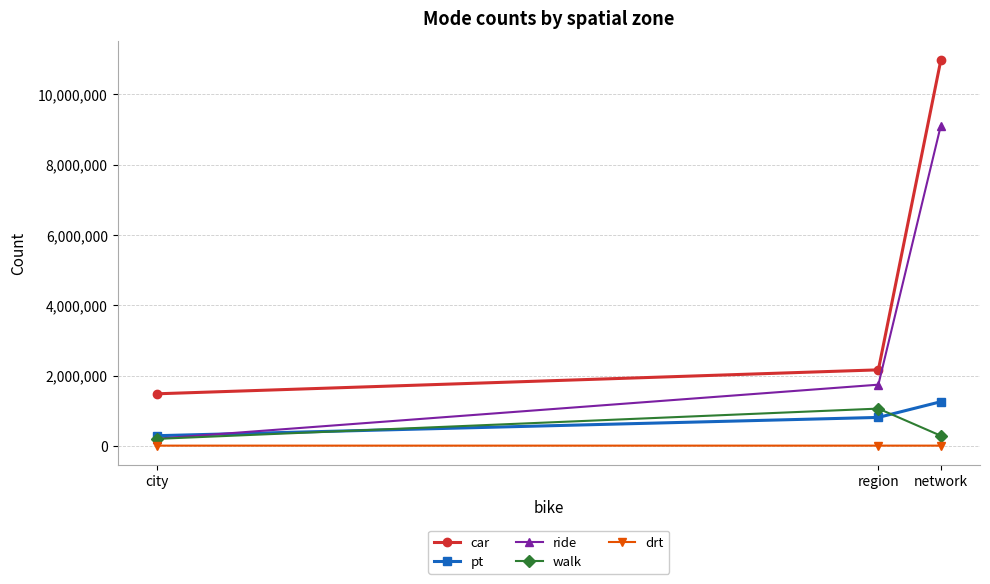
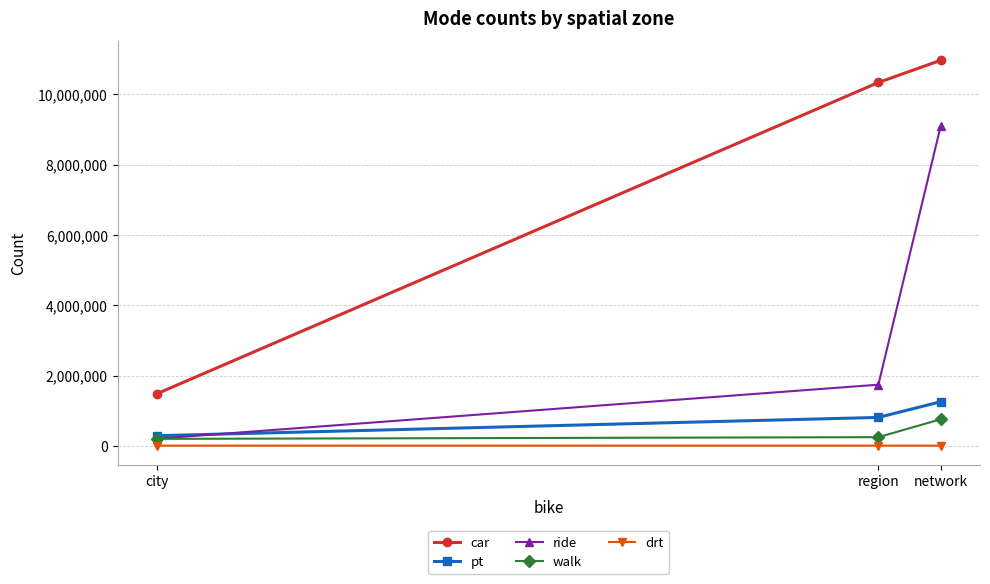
  {
    "car": {
      "city": "1,500,000",
-     "region": "2,200,000",
+     "region": "10,300,000",
      "network": "11,000,000"
    },
    "pt": {
      "city": "300,000",
      "region": "800,000",
      "network": "1,300,000"
    },
    "ride": {
      "region": "1,700,000",
      "network": "9,100,000"
    },
    "walk": {
-     "region": "1,100,000",
-     "network": "300,000"
+     "region": "200,000",
+     "network": "800,000"
    },
    "drt": {
      "city": "0",
      "region": "0",
      "network": "0"
    }
  }
